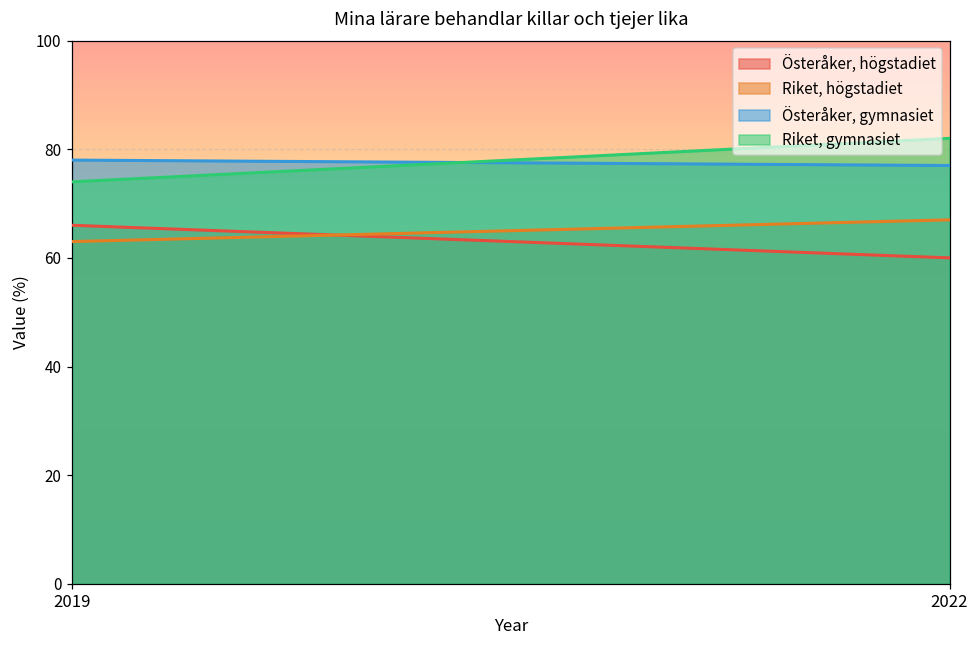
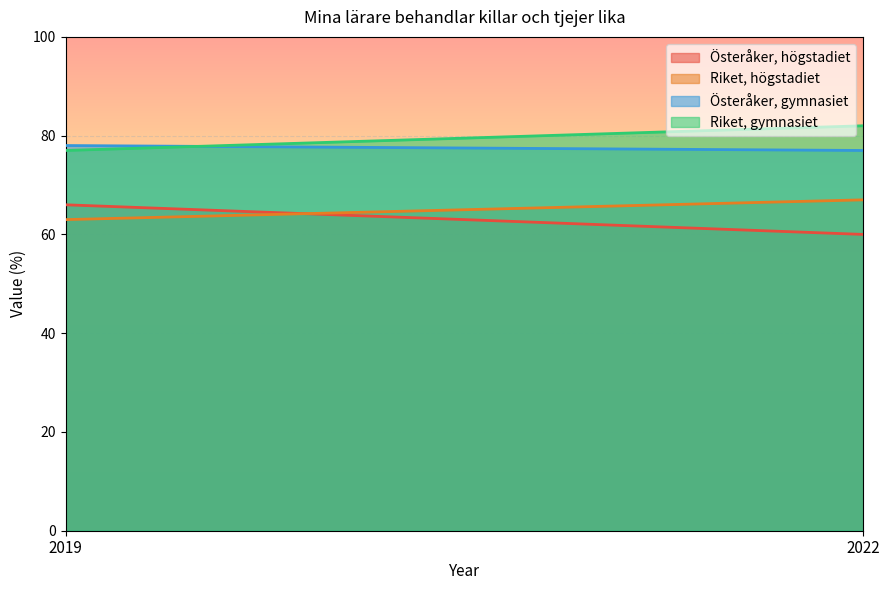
  {
    "Österåker, gymnasiet": {
      "2019": 78,
      "2022": 77
    },
    "Riket, gymnasiet": {
-     "2019": 74,
+     "2019": 77,
      "2022": 82
    }
  }
